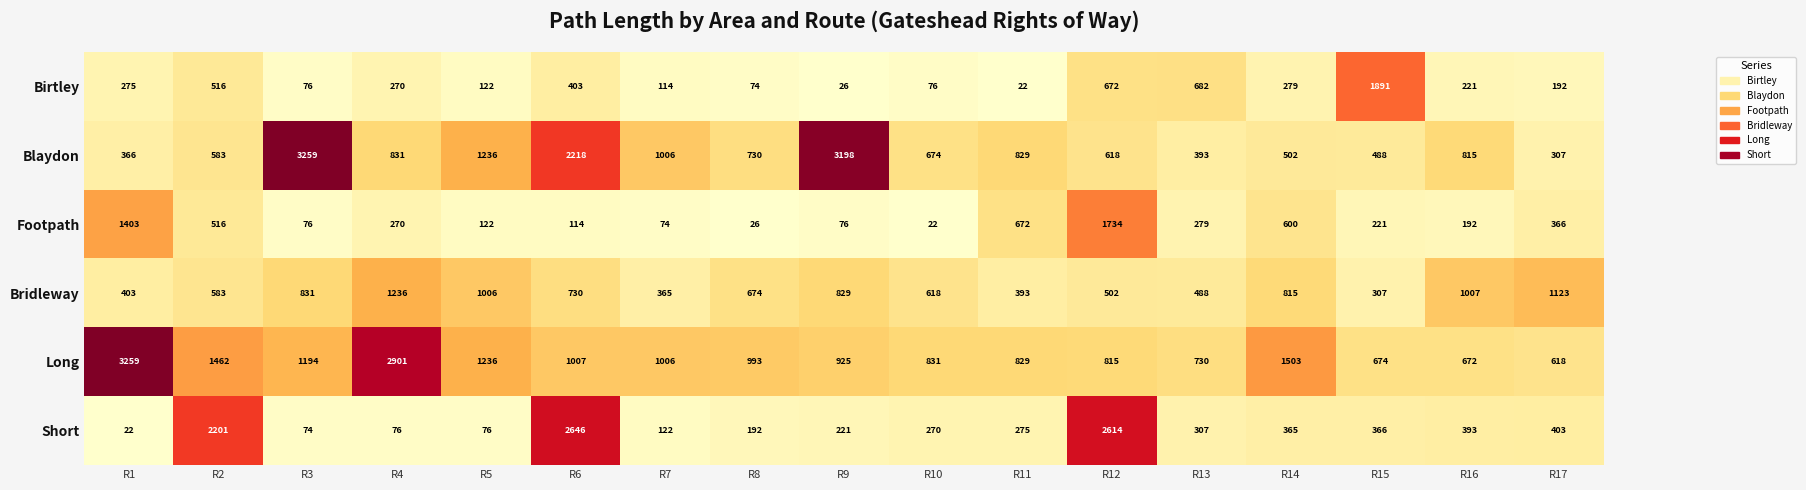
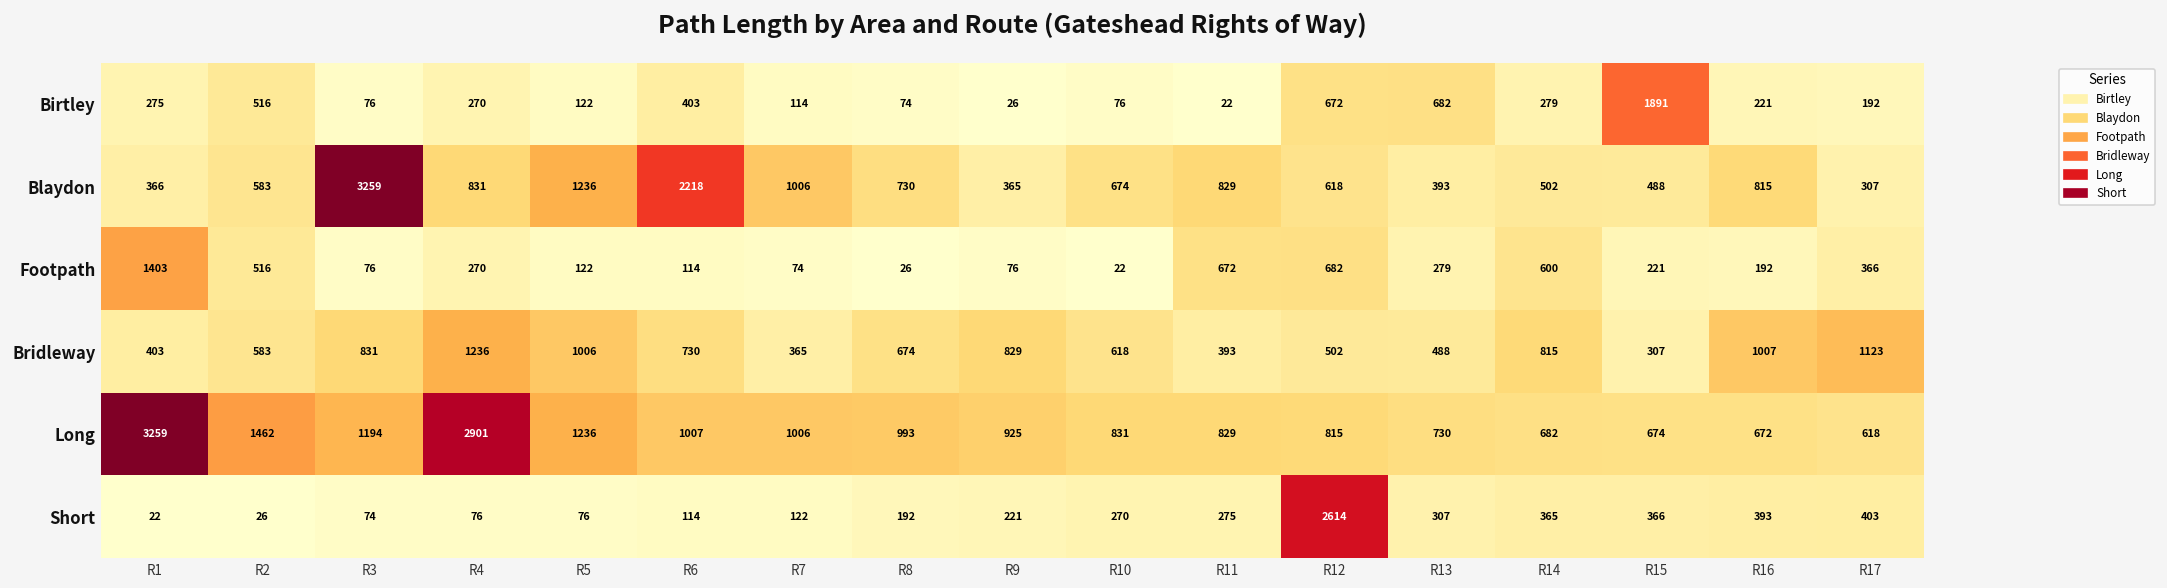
  {
    "Birtley": {
      "R1": 275,
      "R2": 516,
      "R3": 76,
      "R4": 270,
      "R5": 122,
      "R6": 403,
      "R7": 114,
      "R8": 74,
      "R9": 26,
      "R10": 76,
      "R11": 22,
      "R12": 672,
      "R13": 682,
      "R14": 279,
      "R15": 1891,
      "R16": 221,
      "R17": 192
    },
    "Blaydon": {
      "R1": 366,
      "R2": 583,
      "R3": 3259,
      "R4": 831,
      "R5": 1236,
      "R6": 2218,
      "R7": 1006,
      "R8": 730,
-     "R9": 3198,
+     "R9": 365,
      "R10": 674,
      "R11": 829,
      "R12": 618,
      "R13": 393,
      "R14": 502,
      "R15": 488,
      "R16": 815,
      "R17": 307
    },
    "Footpath": {
      "R1": 1403,
      "R2": 516,
      "R3": 76,
      "R4": 270,
      "R5": 122,
      "R6": 114,
      "R7": 74,
      "R8": 26,
      "R9": 76,
      "R10": 22,
      "R11": 672,
-     "R12": 1734,
+     "R12": 682,
      "R13": 279,
      "R14": 600,
      "R15": 221,
      "R16": 192,
      "R17": 366
    },
    "Bridleway": {
      "R1": 403,
      "R2": 583,
      "R3": 831,
      "R4": 1236,
      "R5": 1006,
      "R6": 730,
      "R7": 365,
      "R8": 674,
      "R9": 829,
      "R10": 618,
      "R11": 393,
      "R12": 502,
      "R13": 488,
      "R14": 815,
      "R15": 307,
      "R16": 1007,
      "R17": 1123
    },
    "Long": {
      "R1": 3259,
      "R2": 1462,
      "R3": 1194,
      "R4": 2901,
      "R5": 1236,
      "R6": 1007,
      "R7": 1006,
      "R8": 993,
      "R9": 925,
      "R10": 831,
      "R11": 829,
      "R12": 815,
      "R13": 730,
-     "R14": 1503,
+     "R14": 682,
      "R15": 674,
      "R16": 672,
      "R17": 618
    },
    "Short": {
      "R1": 22,
-     "R2": 2201,
+     "R2": 26,
      "R3": 74,
      "R4": 76,
      "R5": 76,
-     "R6": 2646,
+     "R6": 114,
      "R7": 122,
      "R8": 192,
      "R9": 221,
      "R10": 270,
      "R11": 275,
      "R12": 2614,
      "R13": 307,
      "R14": 365,
      "R15": 366,
      "R16": 393,
      "R17": 403
    }
  }
